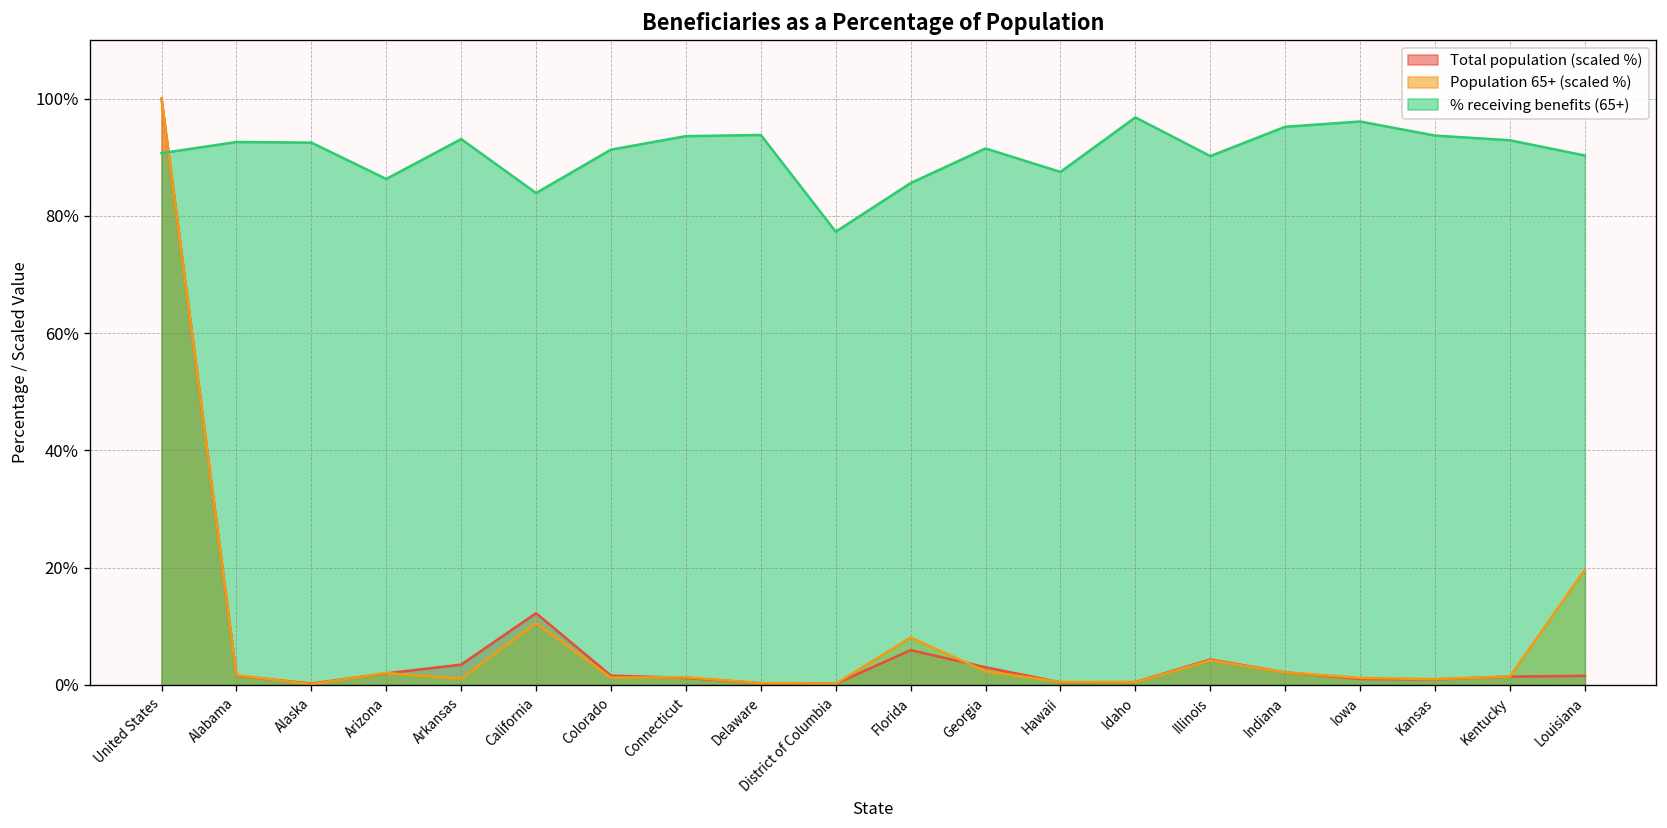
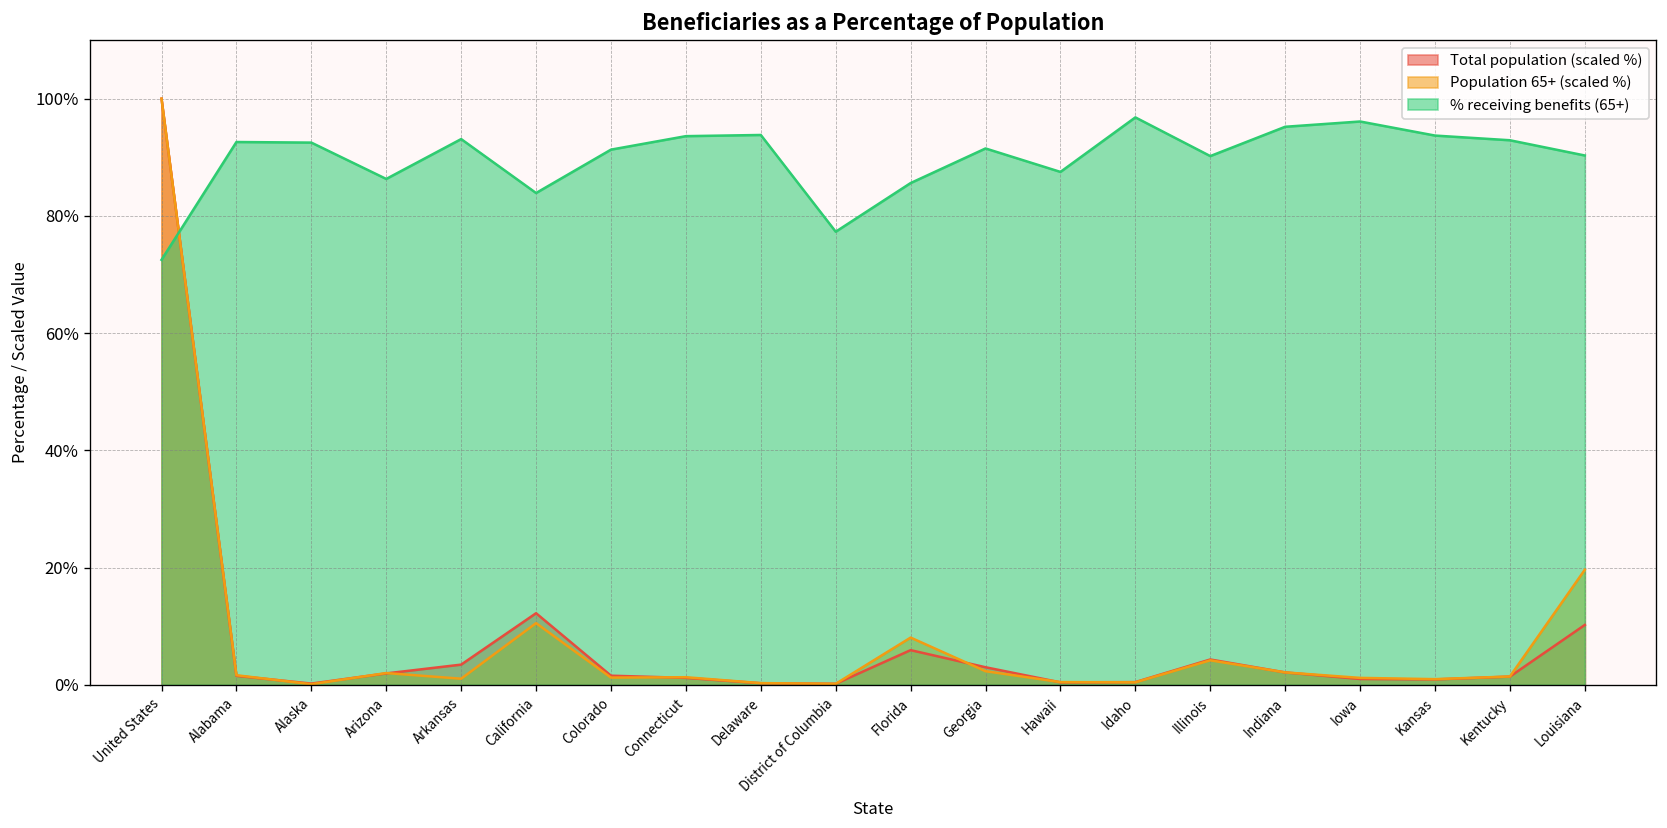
  {
    "Total population (scaled %)": {
      "Arkansas": "3%",
      "California": "12%",
      "Florida": "6%",
      "Georgia": "3%",
-     "Louisiana": "2%"
+     "Louisiana": "10%"
    },
    "Population 65+ (scaled %)": {
      "Arkansas": "1%",
      "California": "11%",
      "Florida": "8%",
      "Georgia": "2%",
      "Louisiana": "20%"
    },
    "% receiving benefits (65+)": {
-     "United States": "91%",
+     "United States": "73%",
      "Alabama": "93%",
      "Alaska": "93%",
      "Arizona": "86%",
      "Arkansas": "93%",
      "California": "84%",
      "Colorado": "91%",
      "Connecticut": "94%",
      "Delaware": "94%",
      "District of Columbia": "77%",
      "Florida": "86%",
      "Georgia": "92%",
      "Hawaii": "88%",
      "Idaho": "97%",
      "Illinois": "90%",
      "Indiana": "95%",
      "Iowa": "96%",
      "Kansas": "94%",
      "Kentucky": "93%",
      "Louisiana": "90%"
    }
  }
